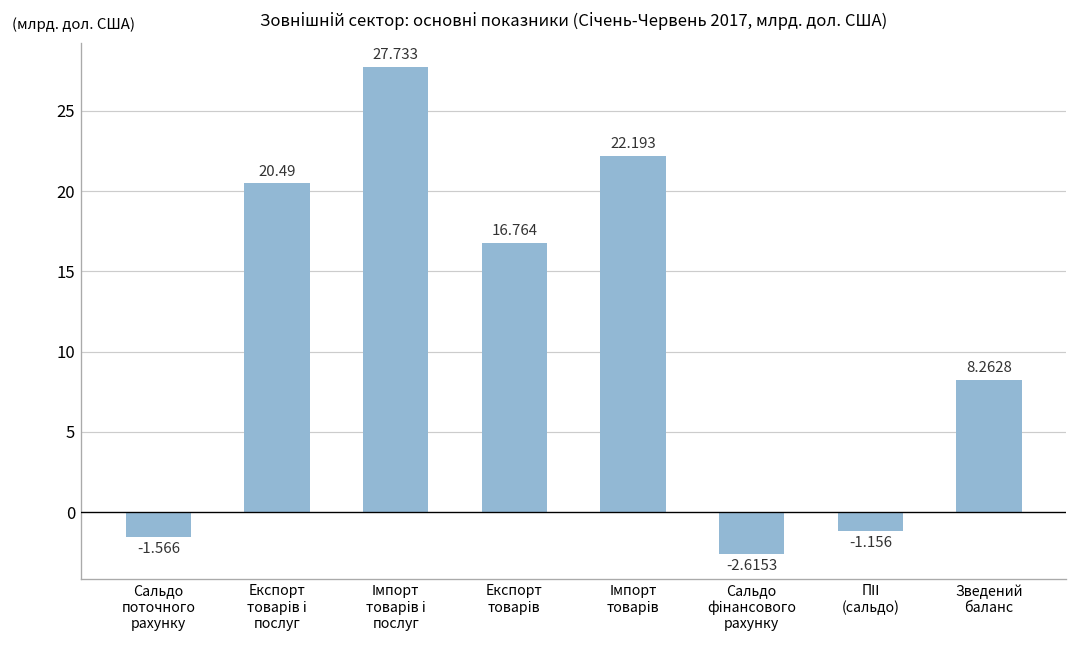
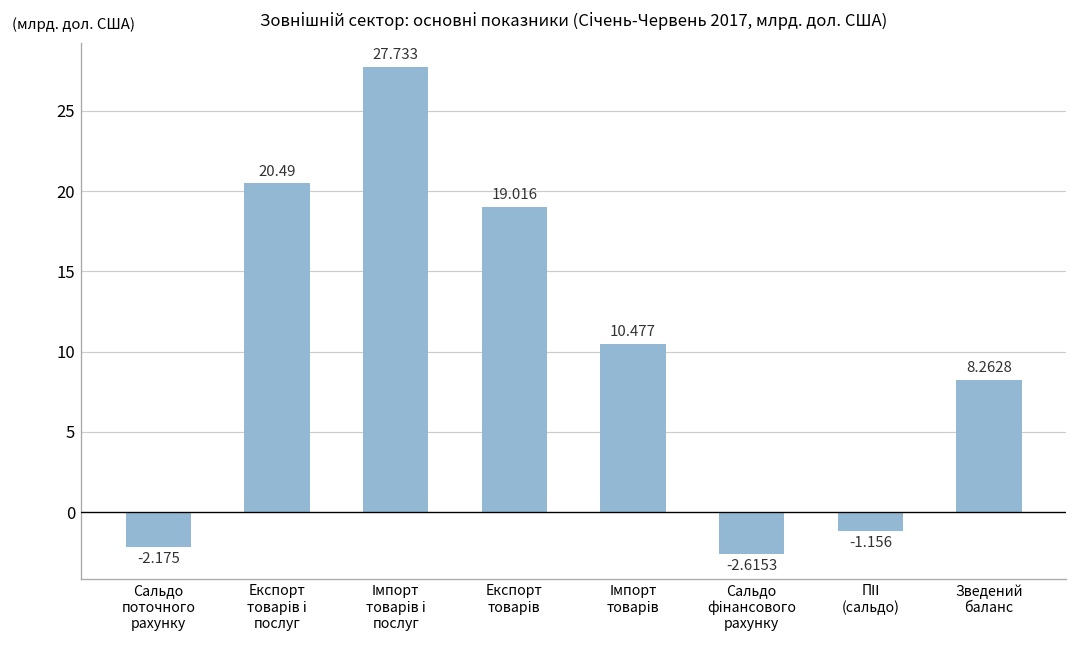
  {
-   "Сальдо поточного рахунку": -1.566,
+   "Сальдо поточного рахунку": -2.175,
    "Експорт товарів і послуг": 20.49,
    "Імпорт товарів і послуг": 27.733,
-   "Експорт товарів": 16.764,
-   "Імпорт товарів": 22.193,
+   "Експорт товарів": 19.016,
+   "Імпорт товарів": 10.477,
    "Сальдо фінансового рахунку": -2.6153,
    "ПІІ (сальдо)": -1.156,
    "Зведений баланс": 8.2628
  }
